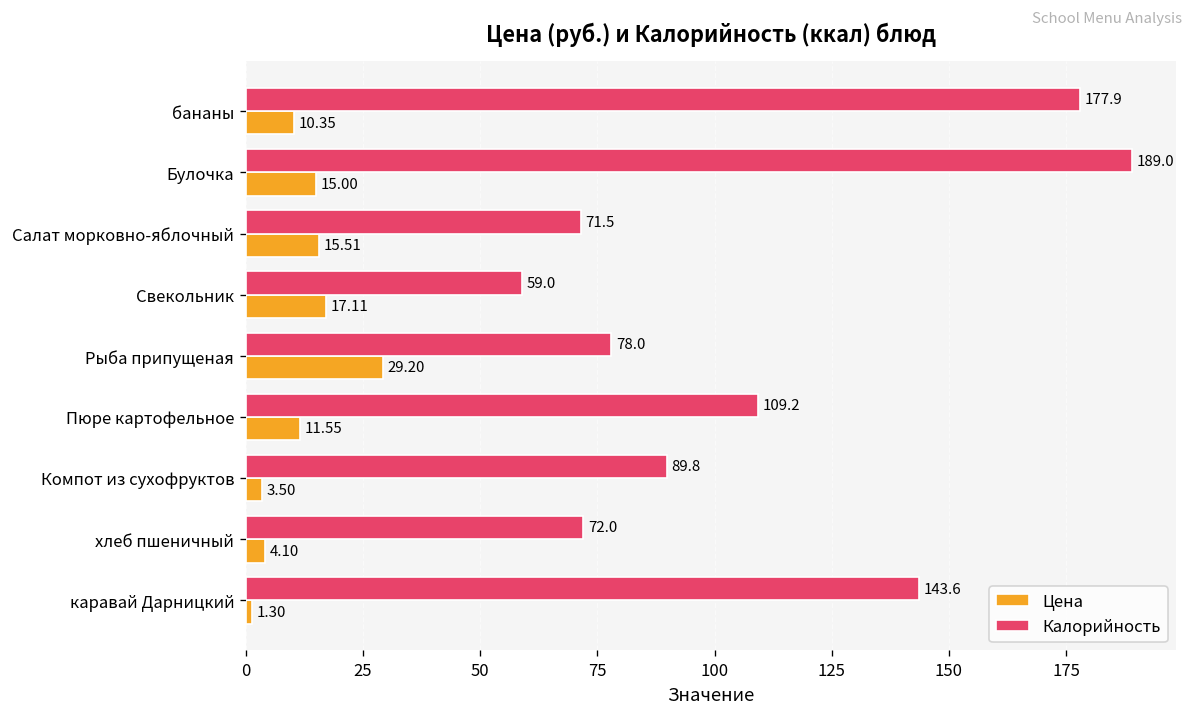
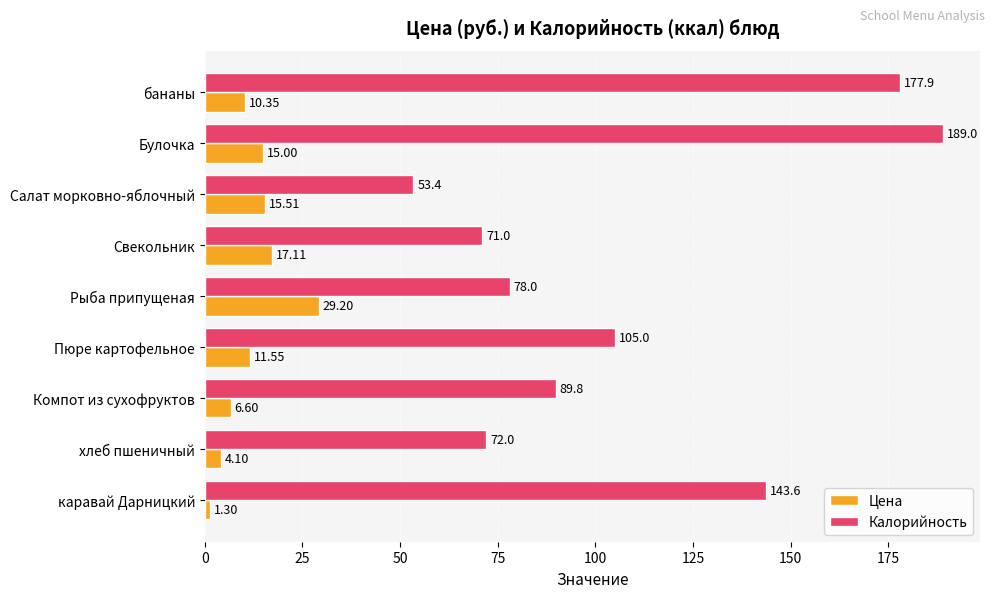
  {
    "Цена": {
      "бананы": 10.35,
      "Булочка": 15.00,
      "Салат морковно-яблочный": 15.51,
      "Свекольник": 17.11,
      "Рыба припущеная": 29.20,
      "Пюре картофельное": 11.55,
-     "Компот из сухофруктов": 3.50,
+     "Компот из сухофруктов": 6.60,
      "хлеб пшеничный": 4.10,
      "каравай Дарницкий": 1.30
    },
    "Калорийность": {
      "бананы": 177.9,
      "Булочка": 189.0,
-     "Салат морковно-яблочный": 71.5,
-     "Свекольник": 59.0,
+     "Салат морковно-яблочный": 53.4,
+     "Свекольник": 71.0,
      "Рыба припущеная": 78.0,
-     "Пюре картофельное": 109.2,
+     "Пюре картофельное": 105.0,
      "Компот из сухофруктов": 89.8,
      "хлеб пшеничный": 72.0,
      "каравай Дарницкий": 143.6
    }
  }
